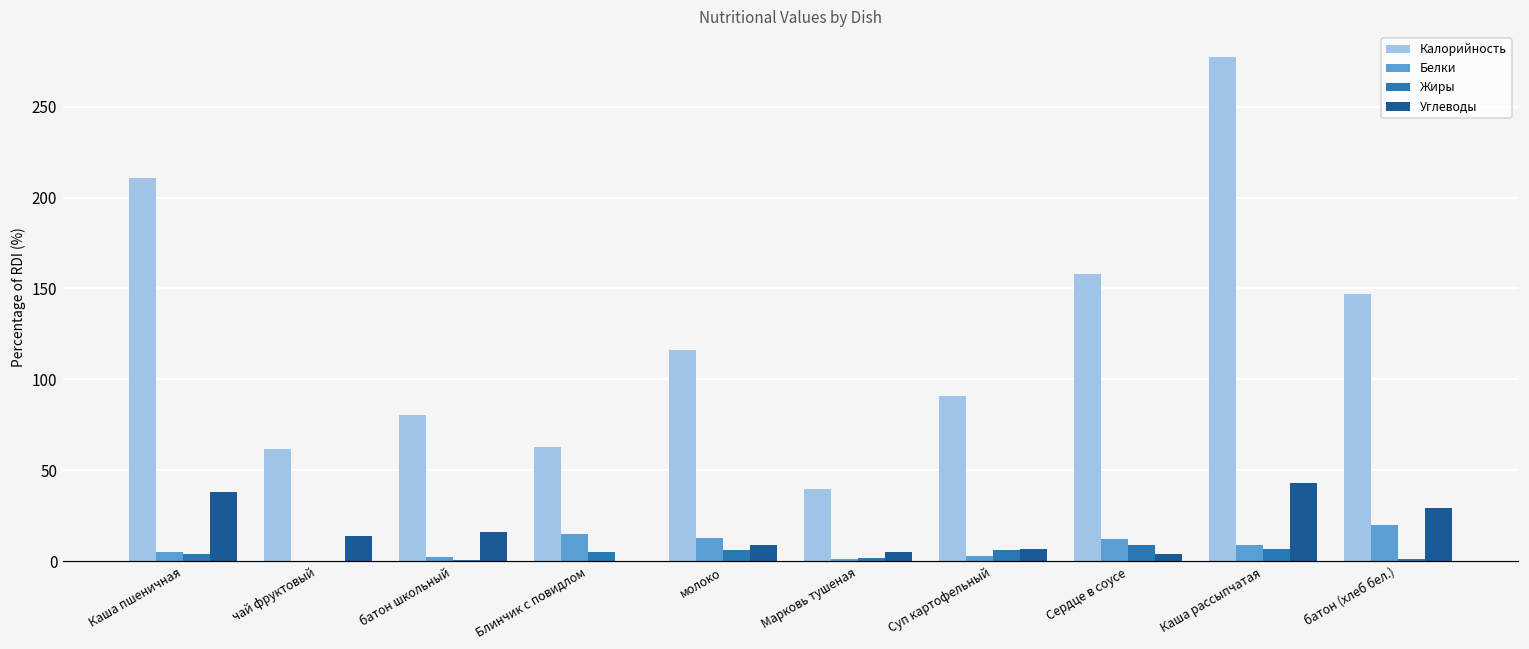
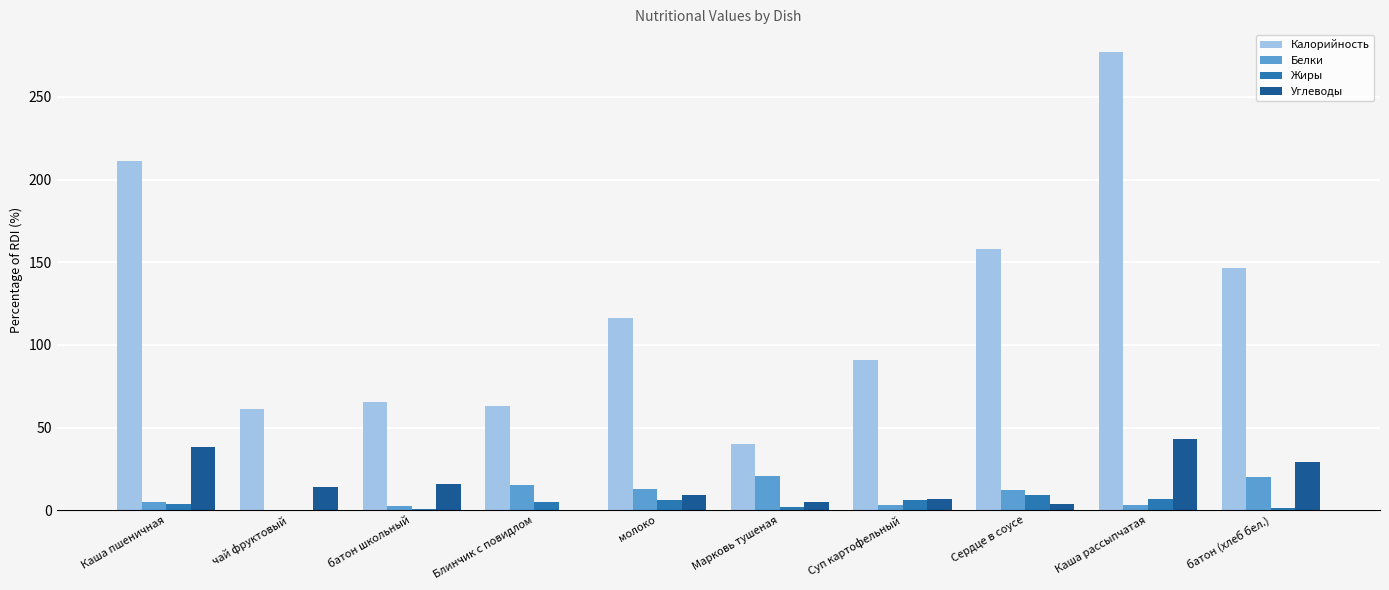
  {
    "Калорийность": {
      "Каша пшеничная": 211,
      "чай фруктовый": 62,
-     "батон школьный": 80,
+     "батон школьный": 66,
      "Блинчик с повидлом": 63,
      "молоко": 116,
      "Марковь тушеная": 40,
      "Суп картофельный": 91,
      "Сердце в соусе": 158,
      "Каша рассыпчатая": 277,
      "батон (хлеб бел.)": 147
    },
    "Белки": {
      "Каша пшеничная": 5,
      "батон школьный": 2,
      "Блинчик с повидлом": 15,
      "молоко": 13,
-     "Марковь тушеная": 1,
+     "Марковь тушеная": 21,
      "Суп картофельный": 3,
      "Сердце в соусе": 12,
-     "Каша рассыпчатая": 9,
+     "Каша рассыпчатая": 3,
      "батон (хлеб бел.)": 20
    }
  }
